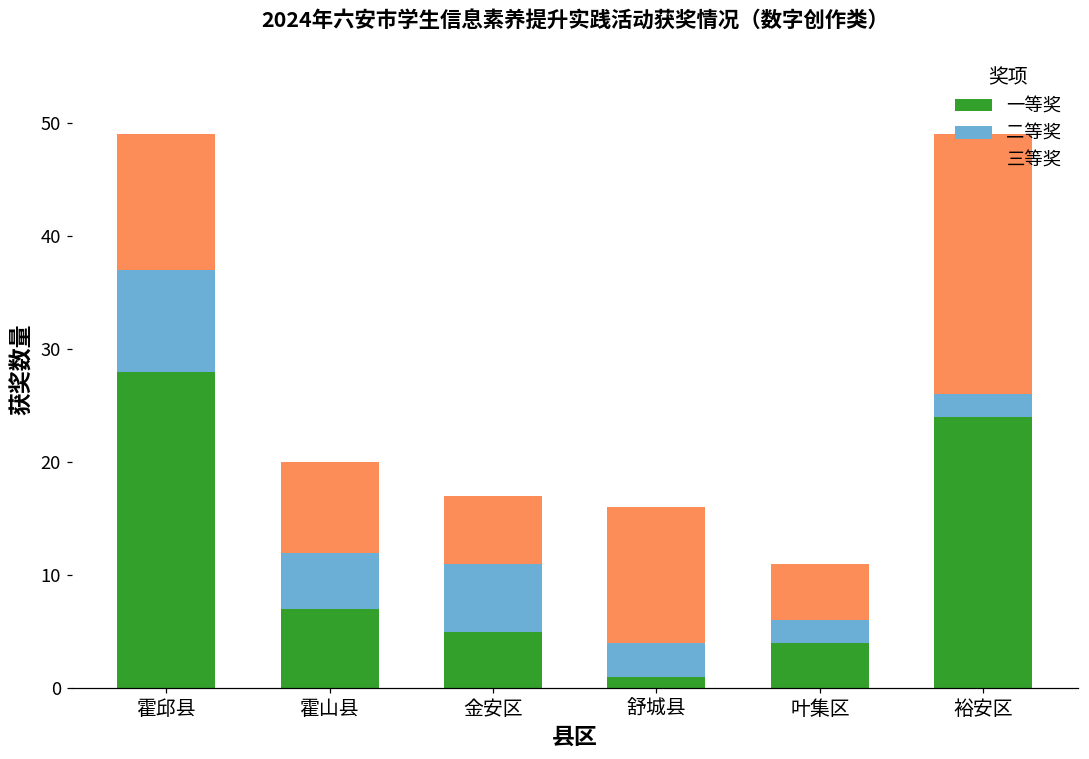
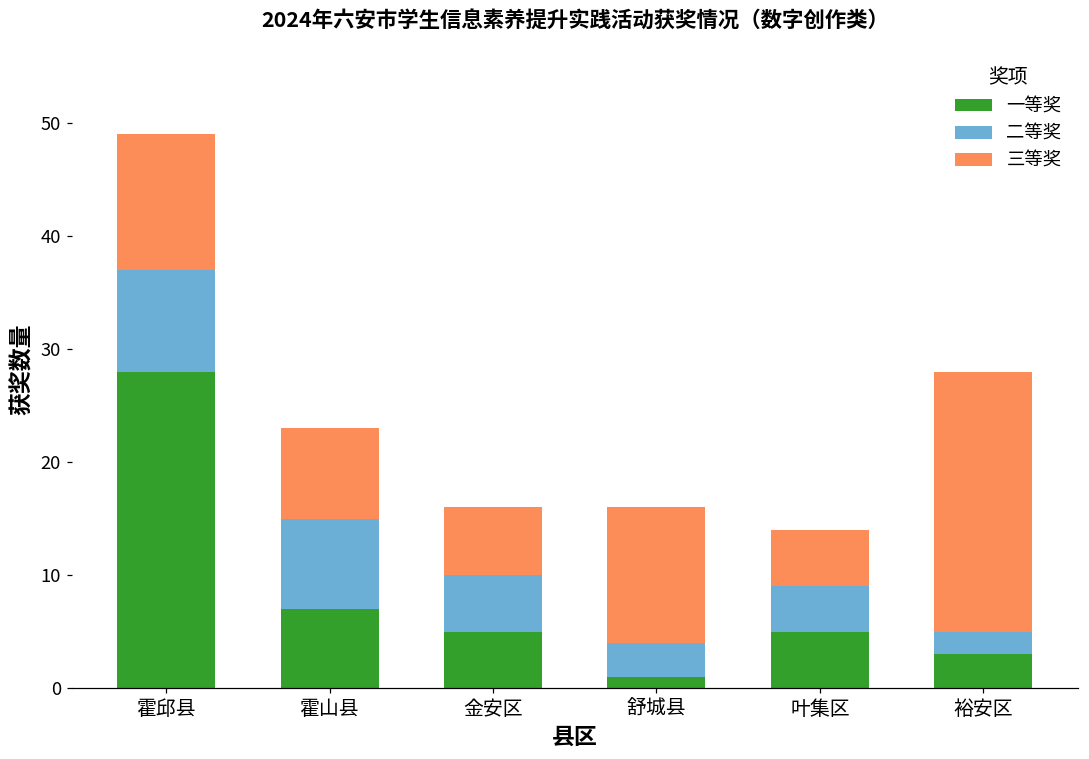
  {
    "一等奖": {
      "霍邱县": 28,
      "霍山县": 7,
      "金安区": 5,
      "舒城县": 1,
-     "叶集区": 4,
-     "裕安区": 24
+     "叶集区": 5,
+     "裕安区": 3
    },
    "二等奖": {
      "霍邱县": 9,
-     "霍山县": 5,
-     "金安区": 6,
+     "霍山县": 8,
+     "金安区": 5,
      "舒城县": 3,
-     "叶集区": 2,
+     "叶集区": 4,
      "裕安区": 2
    },
    "三等奖": {
      "霍邱县": 12,
      "霍山县": 8,
      "金安区": 6,
      "舒城县": 12,
      "叶集区": 5,
      "裕安区": 23
    }
  }
